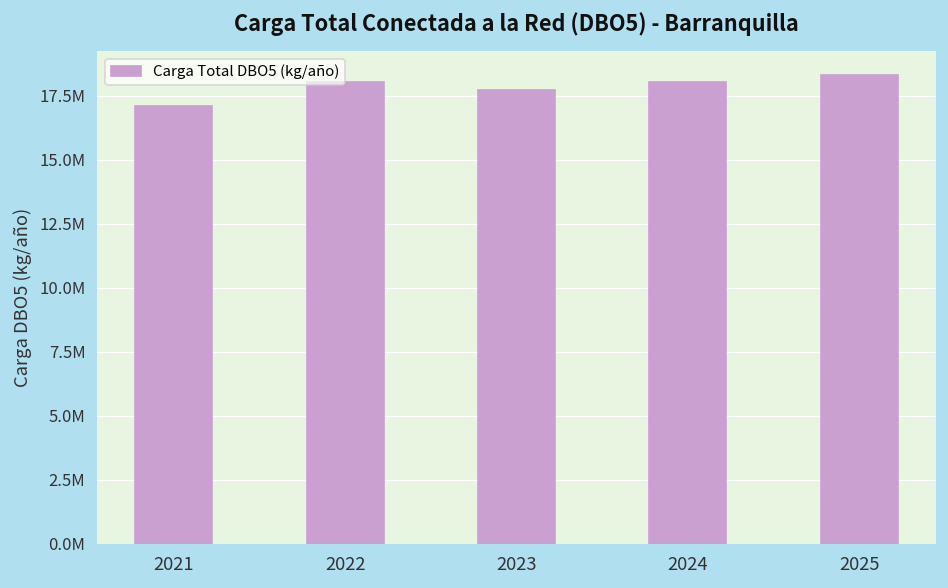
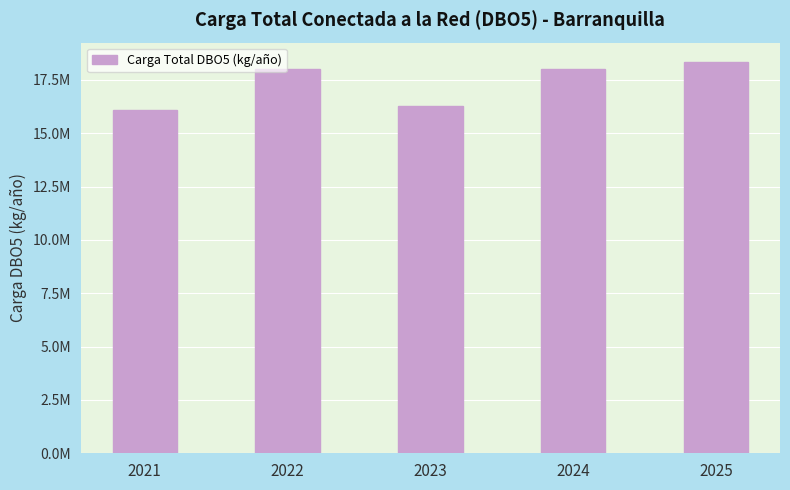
  {
-   "2021": 17100000,
+   "2021": 16100000,
    "2022": 18000000,
-   "2023": 17700000,
+   "2023": 16300000,
    "2024": 18000000,
    "2025": 18300000
  }
